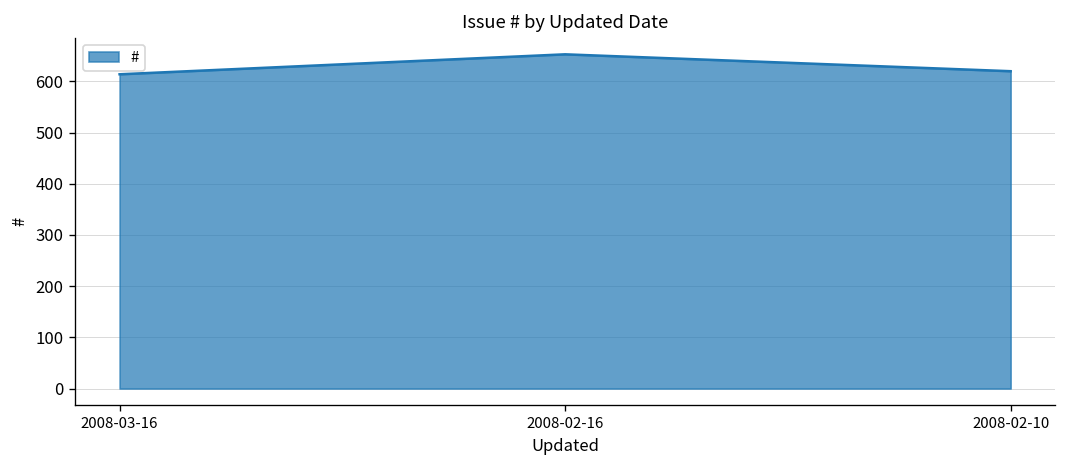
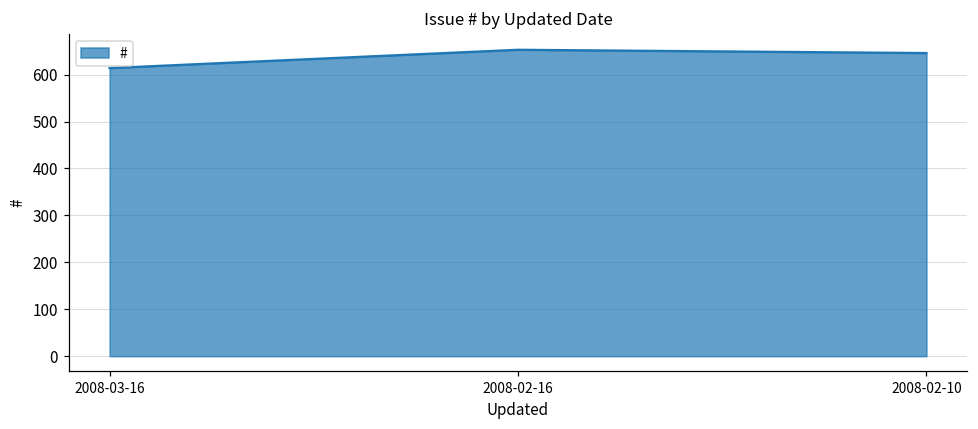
  {
    "2008-03-16": 610,
    "2008-02-16": 650,
-   "2008-02-10": 620
+   "2008-02-10": 650
  }
